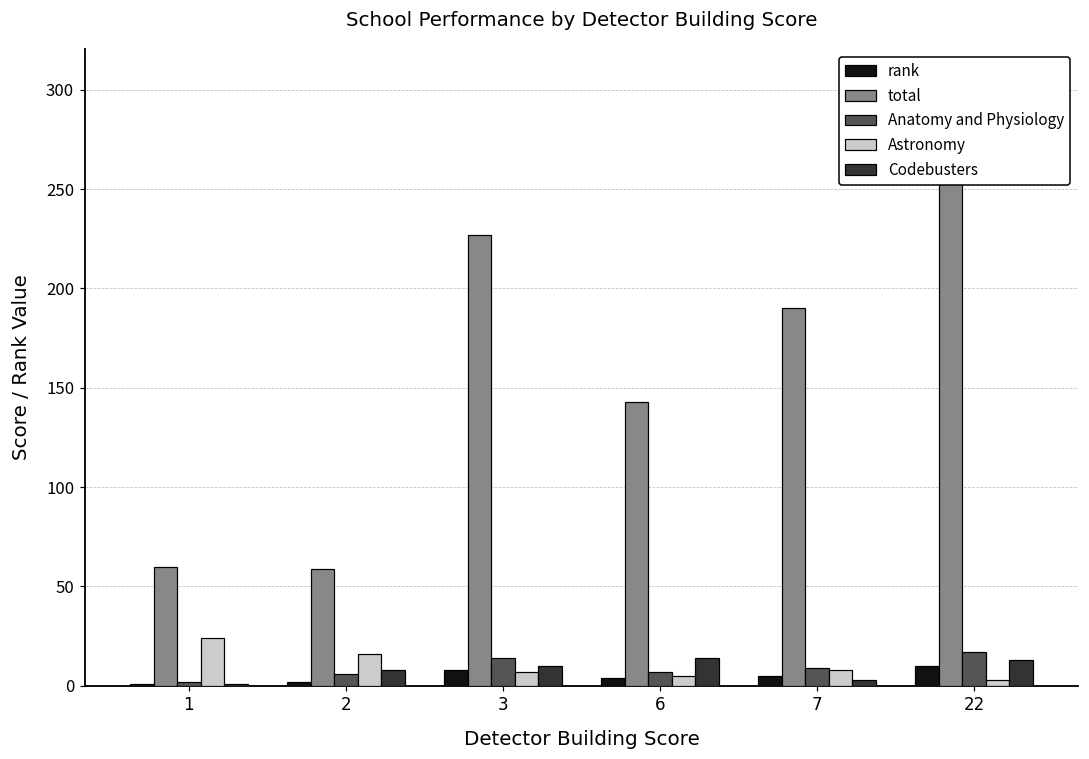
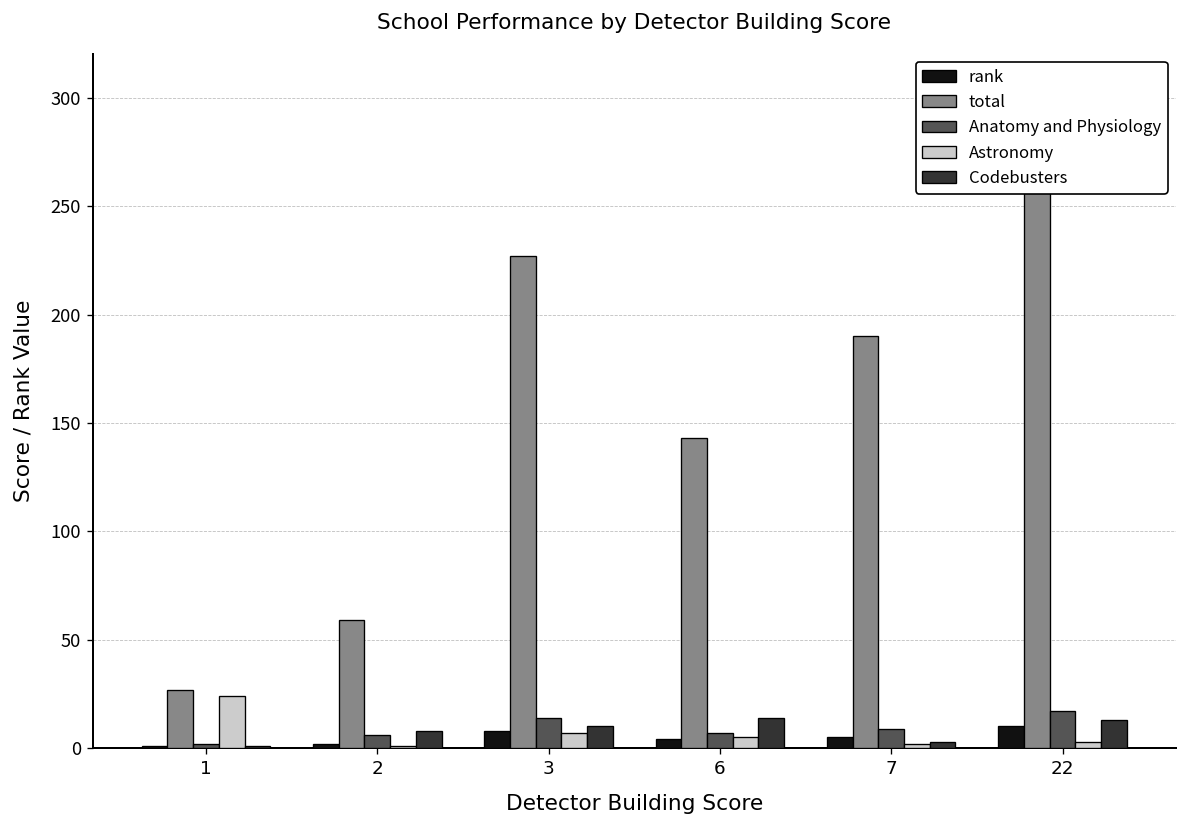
  {
    "total": {
-     "1": 60,
+     "1": 27,
      "2": 59,
      "3": 227,
      "6": 143,
      "7": 190
    },
    "Astronomy": {
      "1": 24,
-     "2": 16,
+     "2": 1,
      "3": 7,
      "6": 5,
-     "7": 8,
+     "7": 2,
      "22": 3
    }
  }
